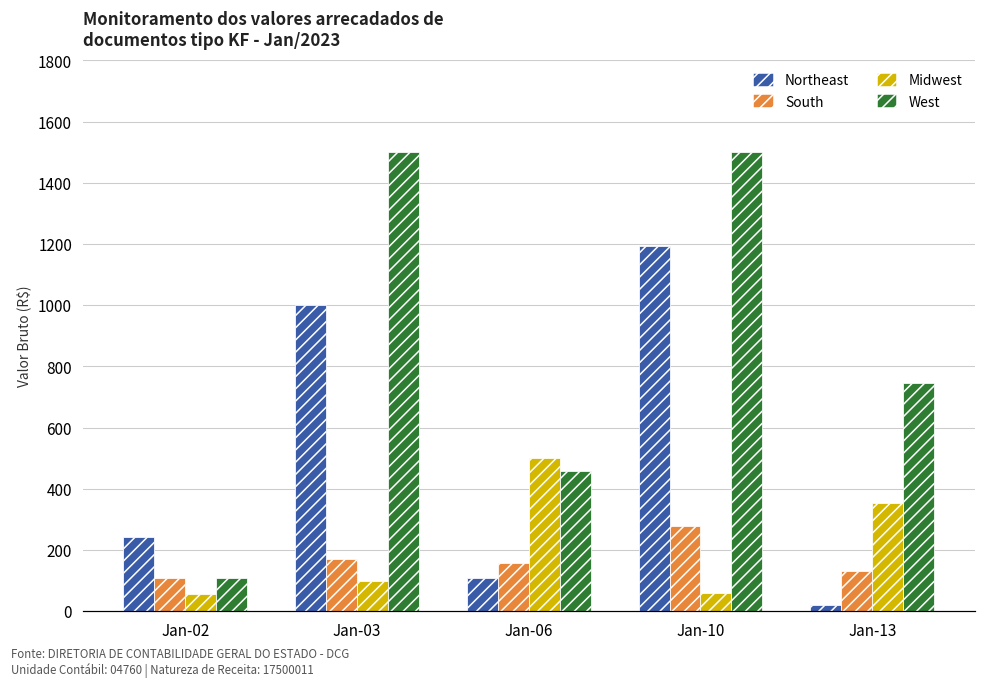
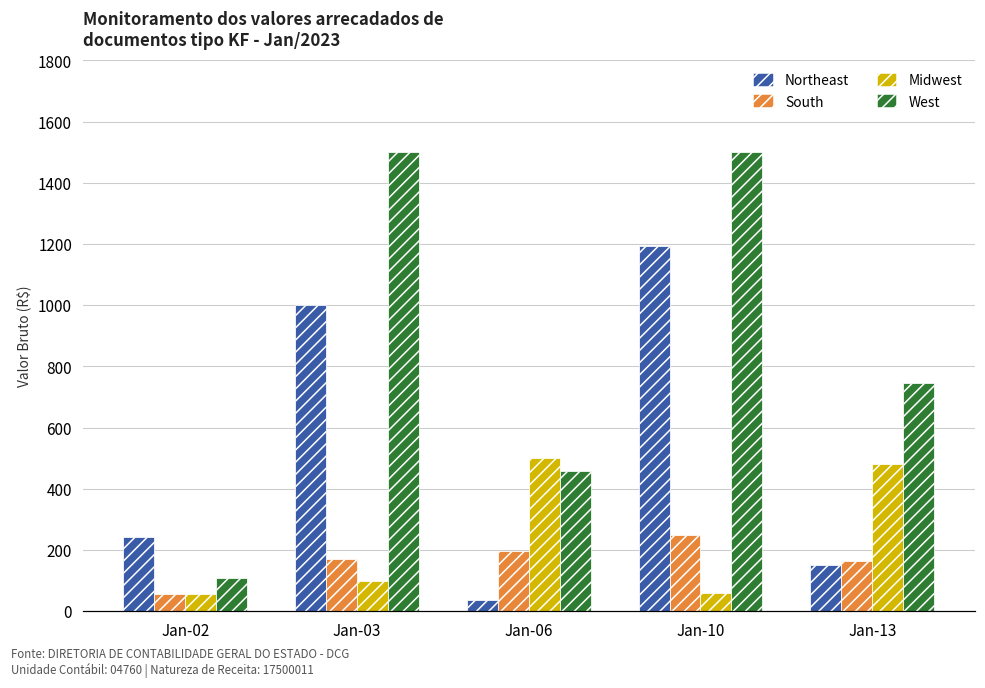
  {
    "Northeast": {
      "Jan-02": 240,
      "Jan-03": 1000,
-     "Jan-06": 110,
+     "Jan-06": 40,
      "Jan-10": 1190,
-     "Jan-13": 20
+     "Jan-13": 150
    },
    "South": {
-     "Jan-02": 110,
+     "Jan-02": 60,
      "Jan-03": 170,
-     "Jan-06": 160,
-     "Jan-10": 280,
-     "Jan-13": 130
+     "Jan-06": 200,
+     "Jan-10": 250,
+     "Jan-13": 170
    },
    "Midwest": {
      "Jan-02": 60,
      "Jan-03": 100,
      "Jan-06": 500,
      "Jan-10": 60,
-     "Jan-13": 350
+     "Jan-13": 480
    },
    "West": {
      "Jan-02": 110,
      "Jan-03": 1500,
      "Jan-06": 460,
      "Jan-10": 1500,
      "Jan-13": 750
    }
  }
